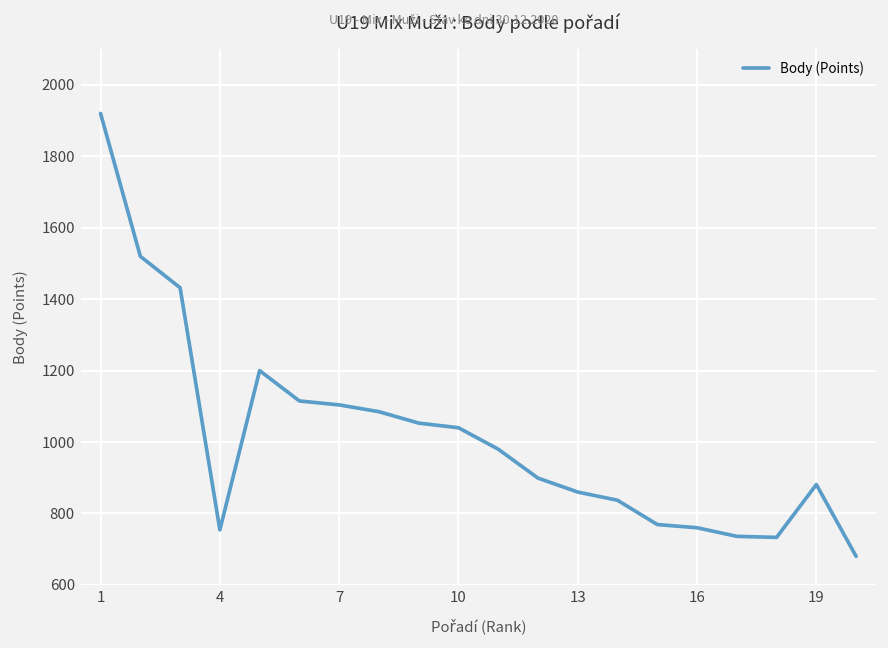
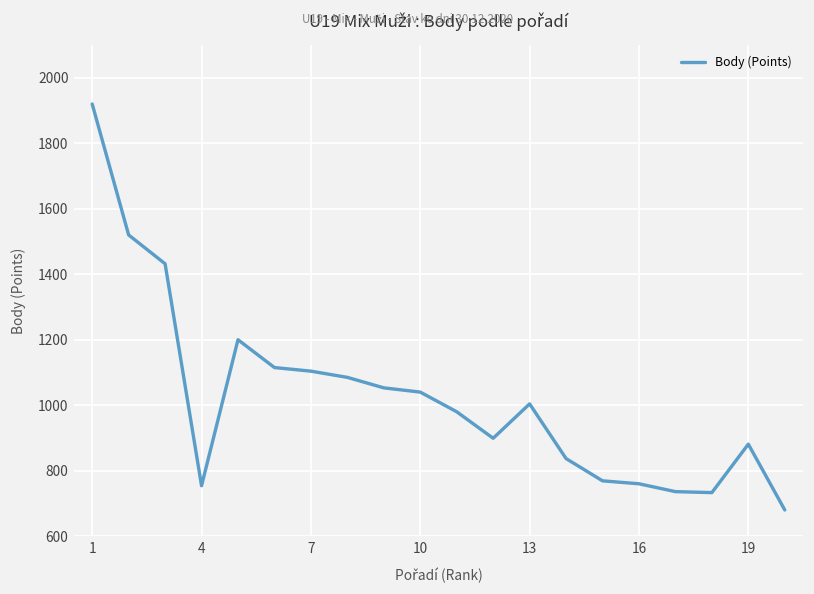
  {
    "1": 1920,
    "4": 750,
    "7": 1100,
    "10": 1040,
-   "13": 860,
+   "13": 1000,
    "16": 760,
    "19": 880
  }
